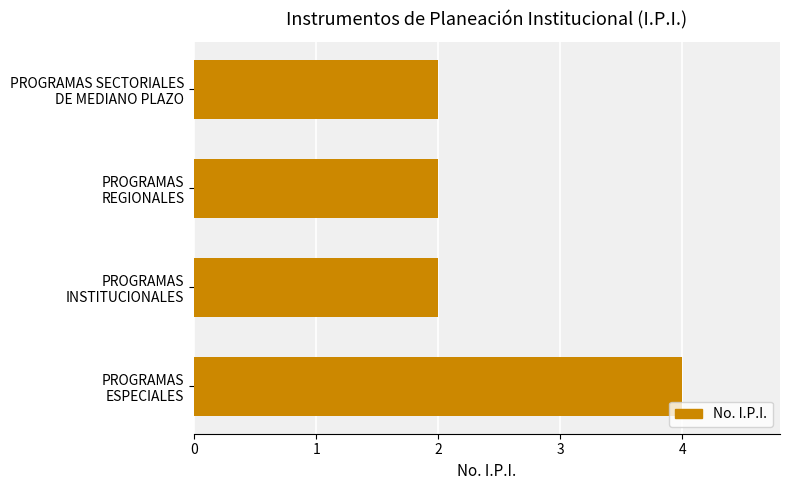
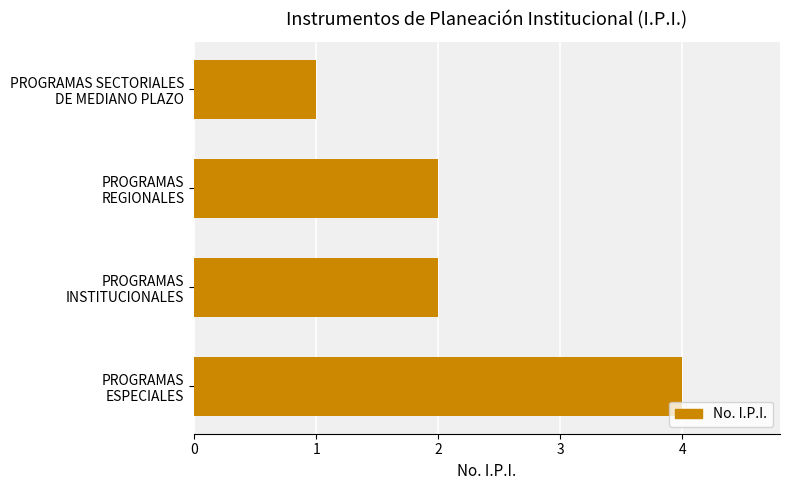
  {
-   "PROGRAMAS SECTORIALES DE MEDIANO PLAZO": 2,
+   "PROGRAMAS SECTORIALES DE MEDIANO PLAZO": 1,
    "PROGRAMAS REGIONALES": 2,
    "PROGRAMAS INSTITUCIONALES": 2,
    "PROGRAMAS ESPECIALES": 4
  }
